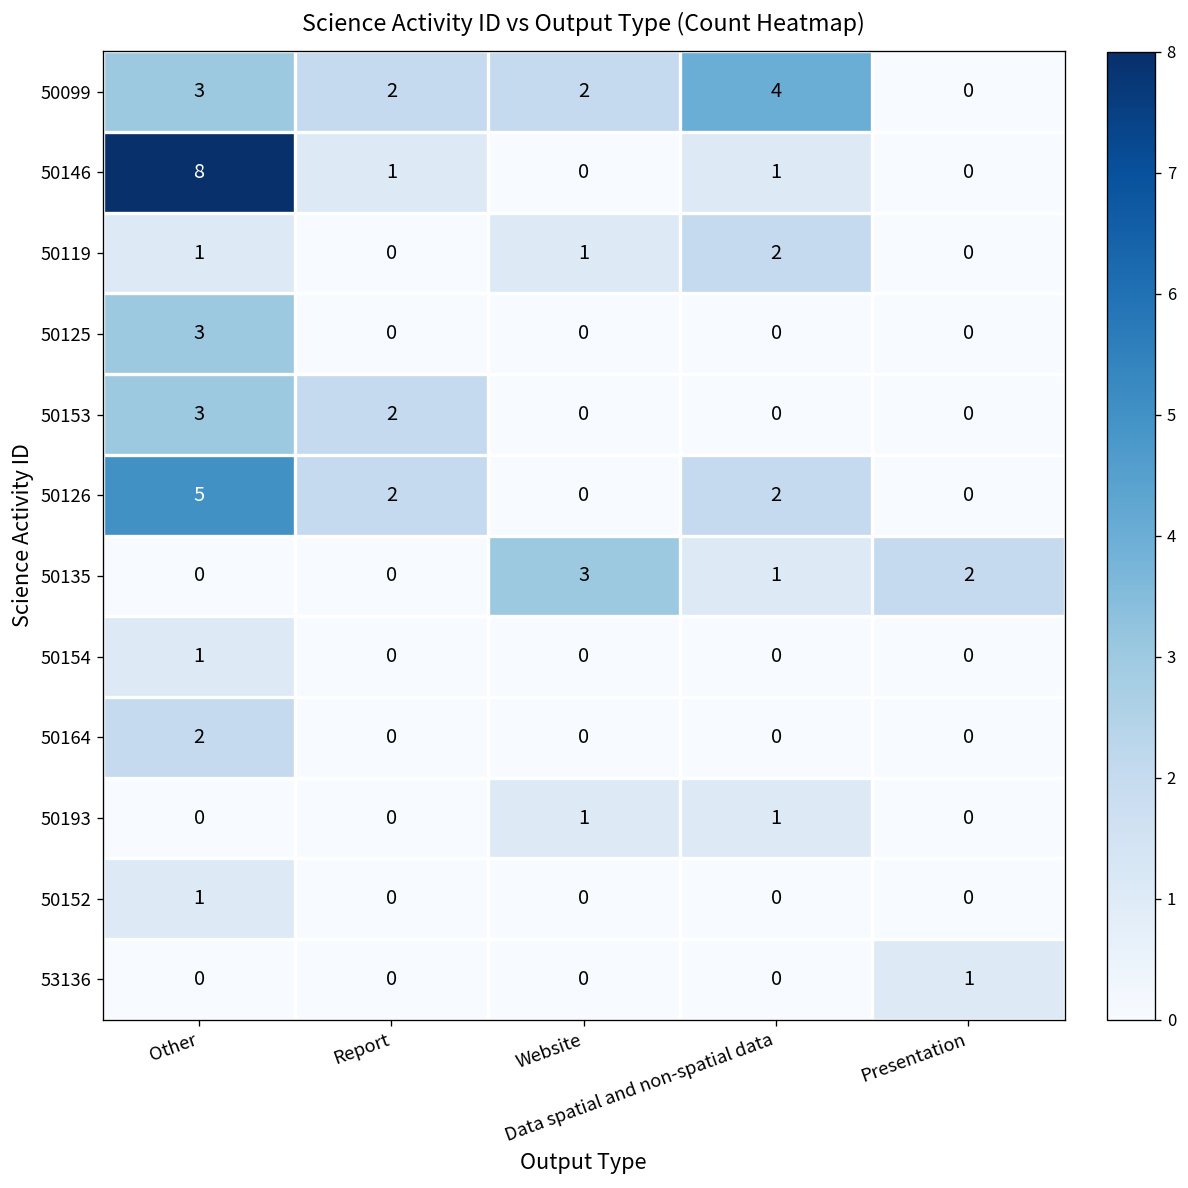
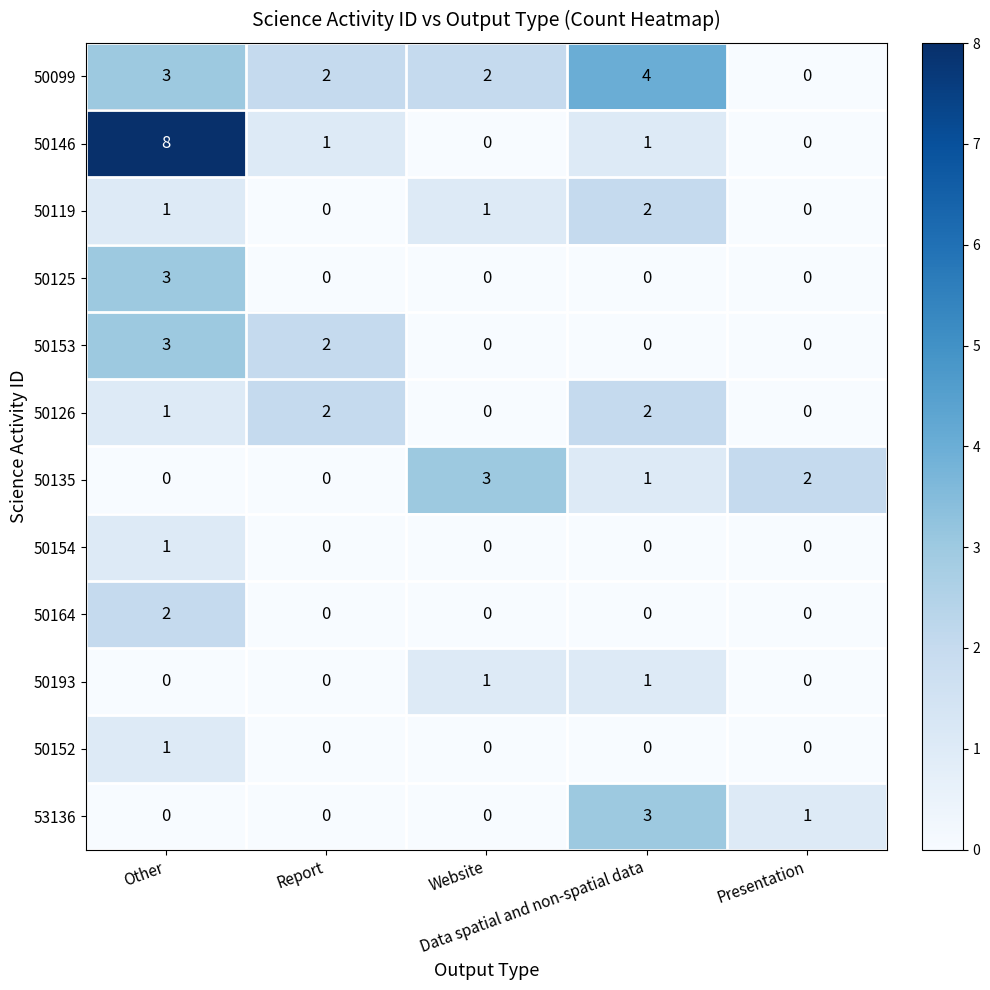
  {
    "50099": {
      "Other": 3,
      "Report": 2,
      "Website": 2,
      "Data spatial and non-spatial data": 4,
      "Presentation": 0
    },
    "50146": {
      "Other": 8,
      "Report": 1,
      "Website": 0,
      "Data spatial and non-spatial data": 1,
      "Presentation": 0
    },
    "50119": {
      "Other": 1,
      "Report": 0,
      "Website": 1,
      "Data spatial and non-spatial data": 2,
      "Presentation": 0
    },
    "50125": {
      "Other": 3,
      "Report": 0,
      "Website": 0,
      "Data spatial and non-spatial data": 0,
      "Presentation": 0
    },
    "50153": {
      "Other": 3,
      "Report": 2,
      "Website": 0,
      "Data spatial and non-spatial data": 0,
      "Presentation": 0
    },
    "50126": {
-     "Other": 5,
+     "Other": 1,
      "Report": 2,
      "Website": 0,
      "Data spatial and non-spatial data": 2,
      "Presentation": 0
    },
    "50135": {
      "Other": 0,
      "Report": 0,
      "Website": 3,
      "Data spatial and non-spatial data": 1,
      "Presentation": 2
    },
    "50154": {
      "Other": 1,
      "Report": 0,
      "Website": 0,
      "Data spatial and non-spatial data": 0,
      "Presentation": 0
    },
    "50164": {
      "Other": 2,
      "Report": 0,
      "Website": 0,
      "Data spatial and non-spatial data": 0,
      "Presentation": 0
    },
    "50193": {
      "Other": 0,
      "Report": 0,
      "Website": 1,
      "Data spatial and non-spatial data": 1,
      "Presentation": 0
    },
    "50152": {
      "Other": 1,
      "Report": 0,
      "Website": 0,
      "Data spatial and non-spatial data": 0,
      "Presentation": 0
    },
    "53136": {
      "Other": 0,
      "Report": 0,
      "Website": 0,
-     "Data spatial and non-spatial data": 0,
+     "Data spatial and non-spatial data": 3,
      "Presentation": 1
    }
  }
